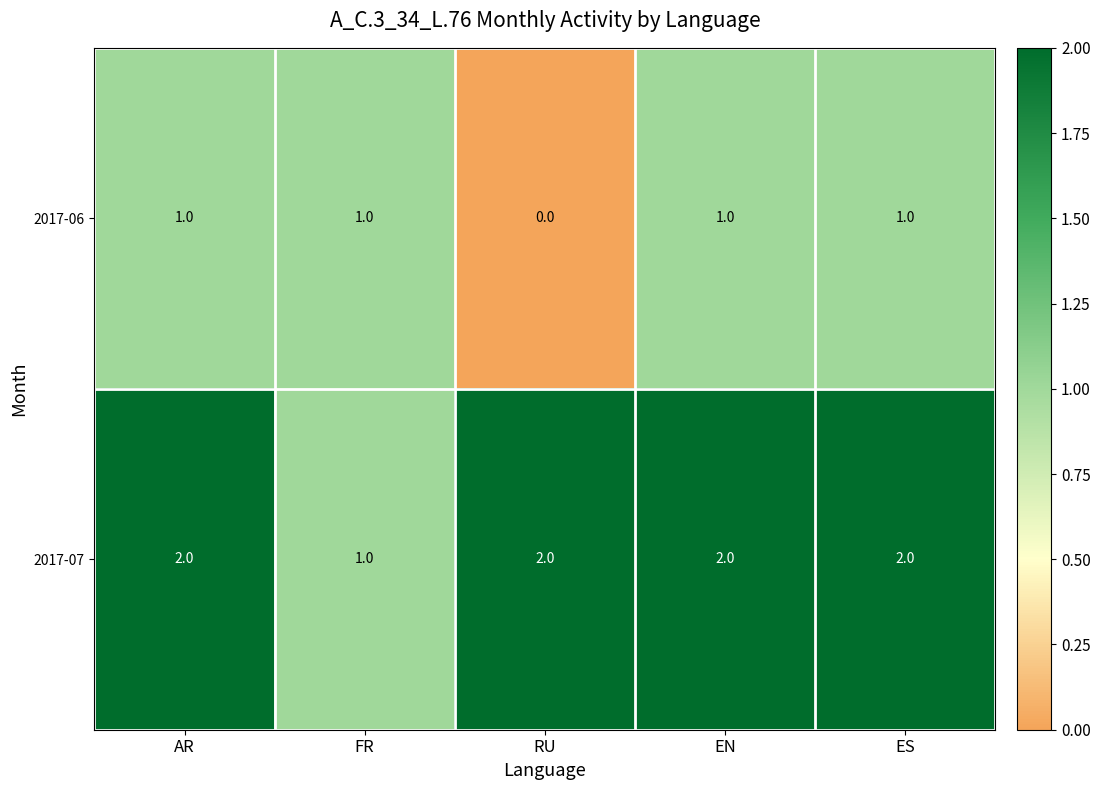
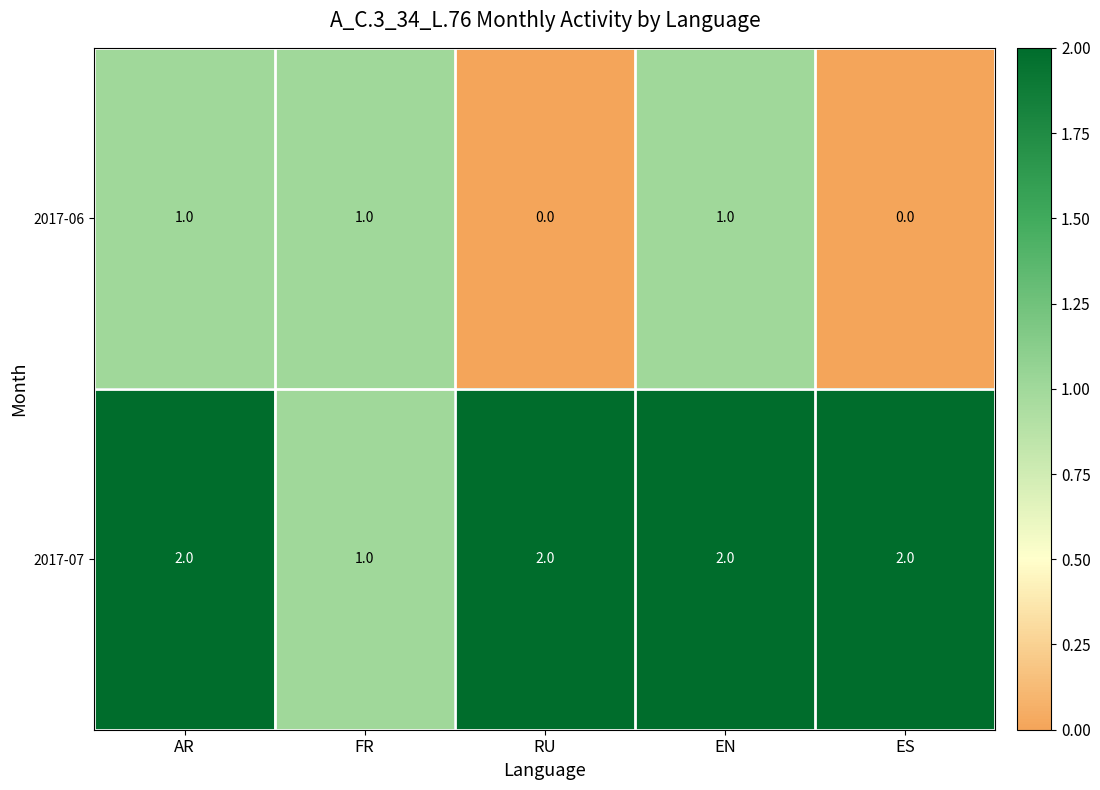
  {
    "2017-06": {
      "AR": 1.0,
      "FR": 1.0,
      "RU": 0.0,
      "EN": 1.0,
-     "ES": 1.0
+     "ES": 0.0
    },
    "2017-07": {
      "AR": 2.0,
      "FR": 1.0,
      "RU": 2.0,
      "EN": 2.0,
      "ES": 2.0
    }
  }
